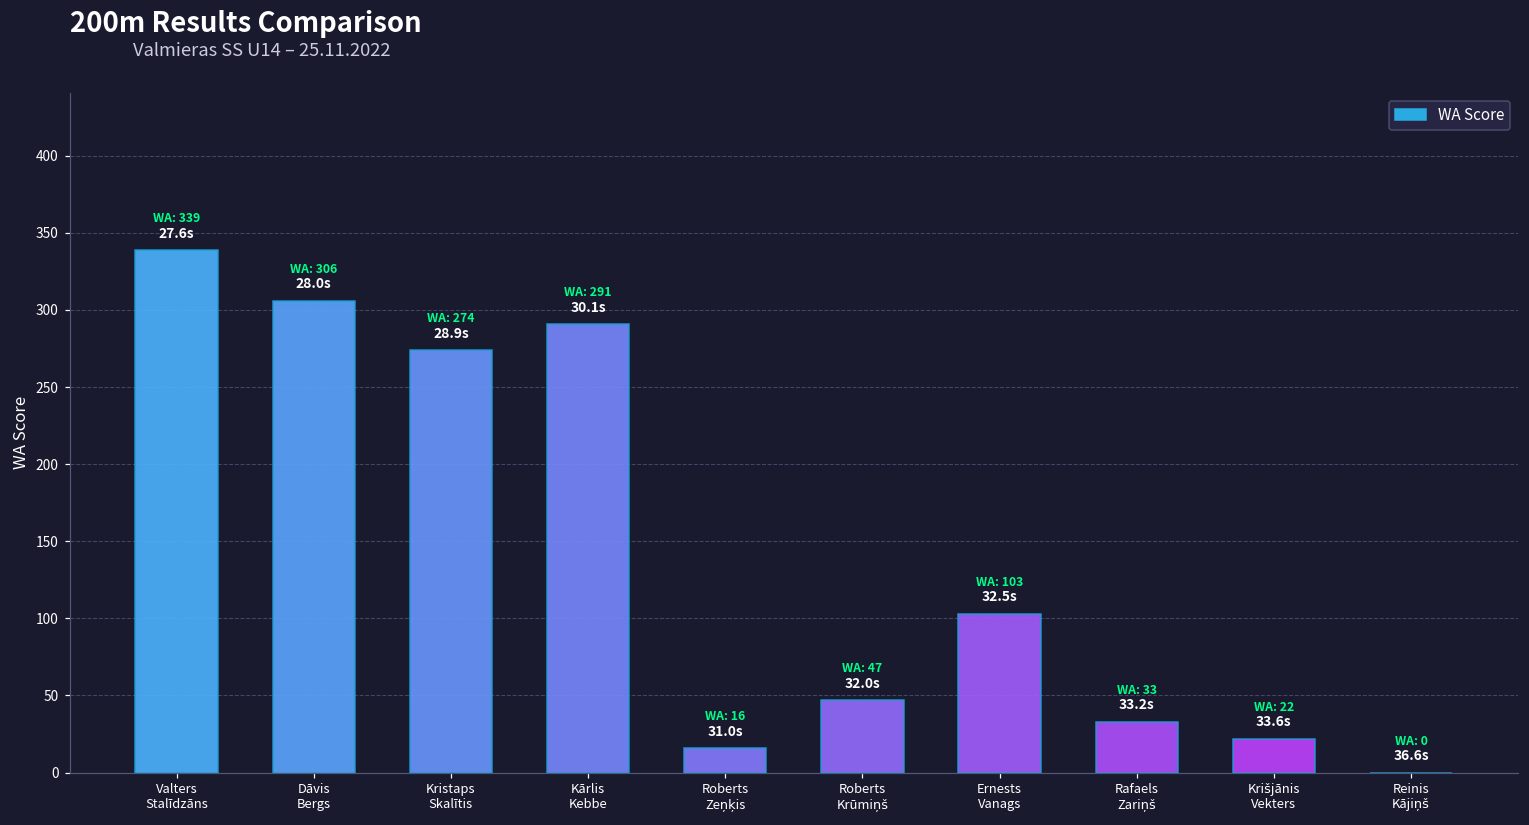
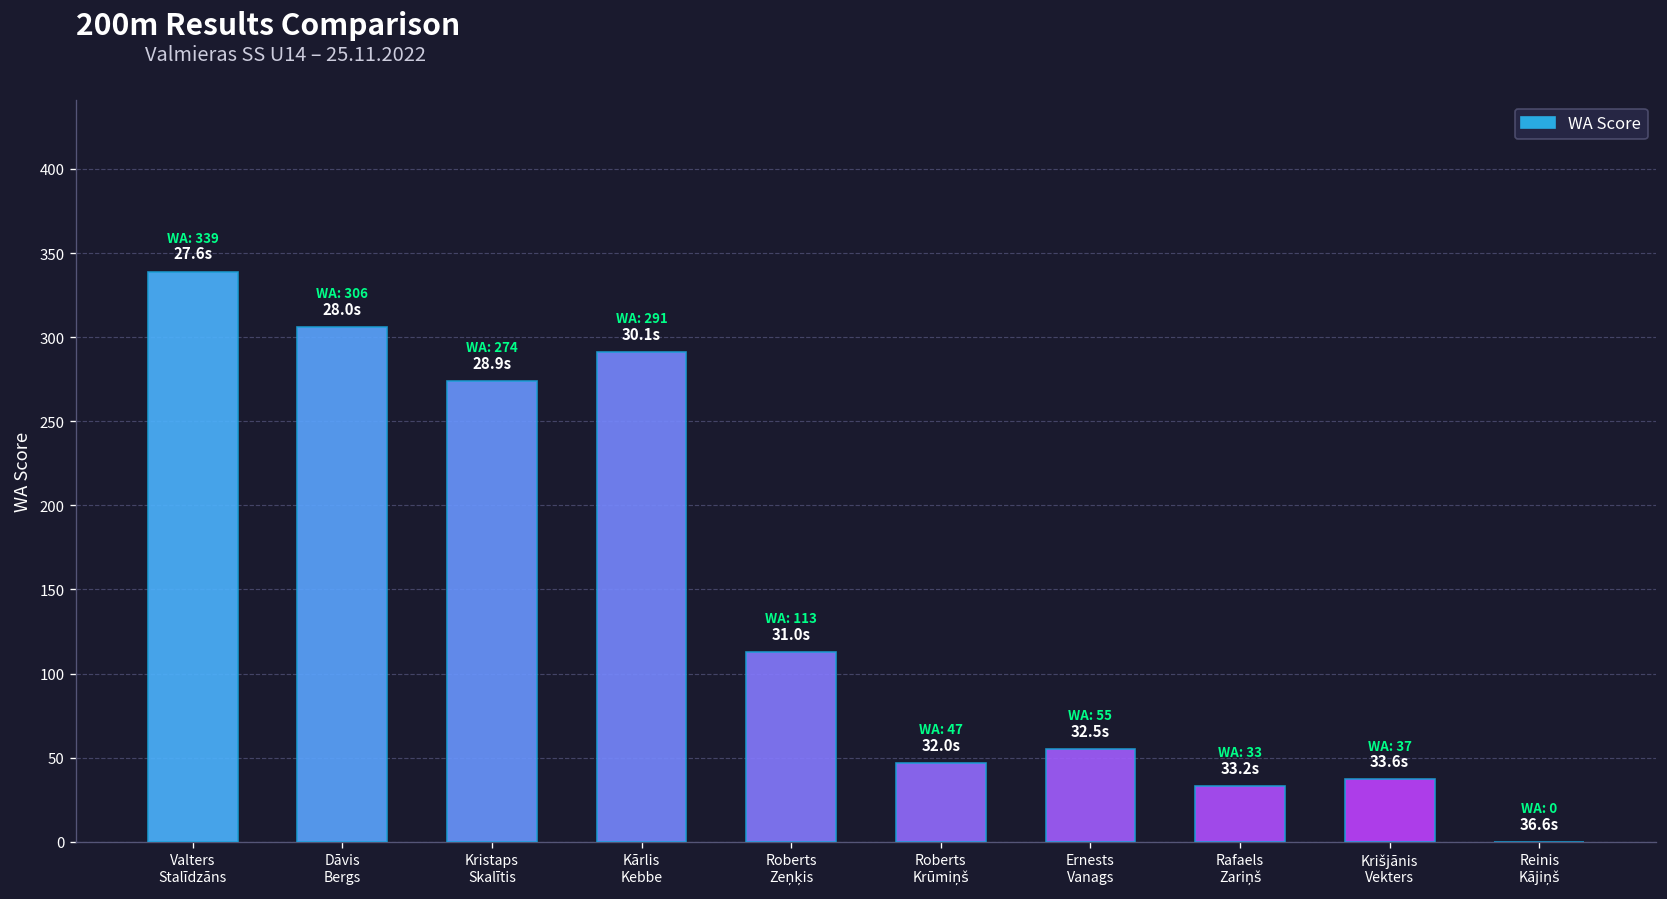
  {
    "Valters Stalīdzāns": 339,
    "Dāvis Bergs": 306,
    "Kristaps Skalītis": 274,
    "Kārlis Kebbe": 291,
-   "Roberts Zeņķis": 16,
+   "Roberts Zeņķis": 113,
    "Roberts Krūmiņš": 47,
-   "Ernests Vanags": 103,
+   "Ernests Vanags": 55,
    "Rafaels Zariņš": 33,
-   "Krišjānis Vekters": 22,
+   "Krišjānis Vekters": 37,
    "Reinis Kājiņš": 0
  }
